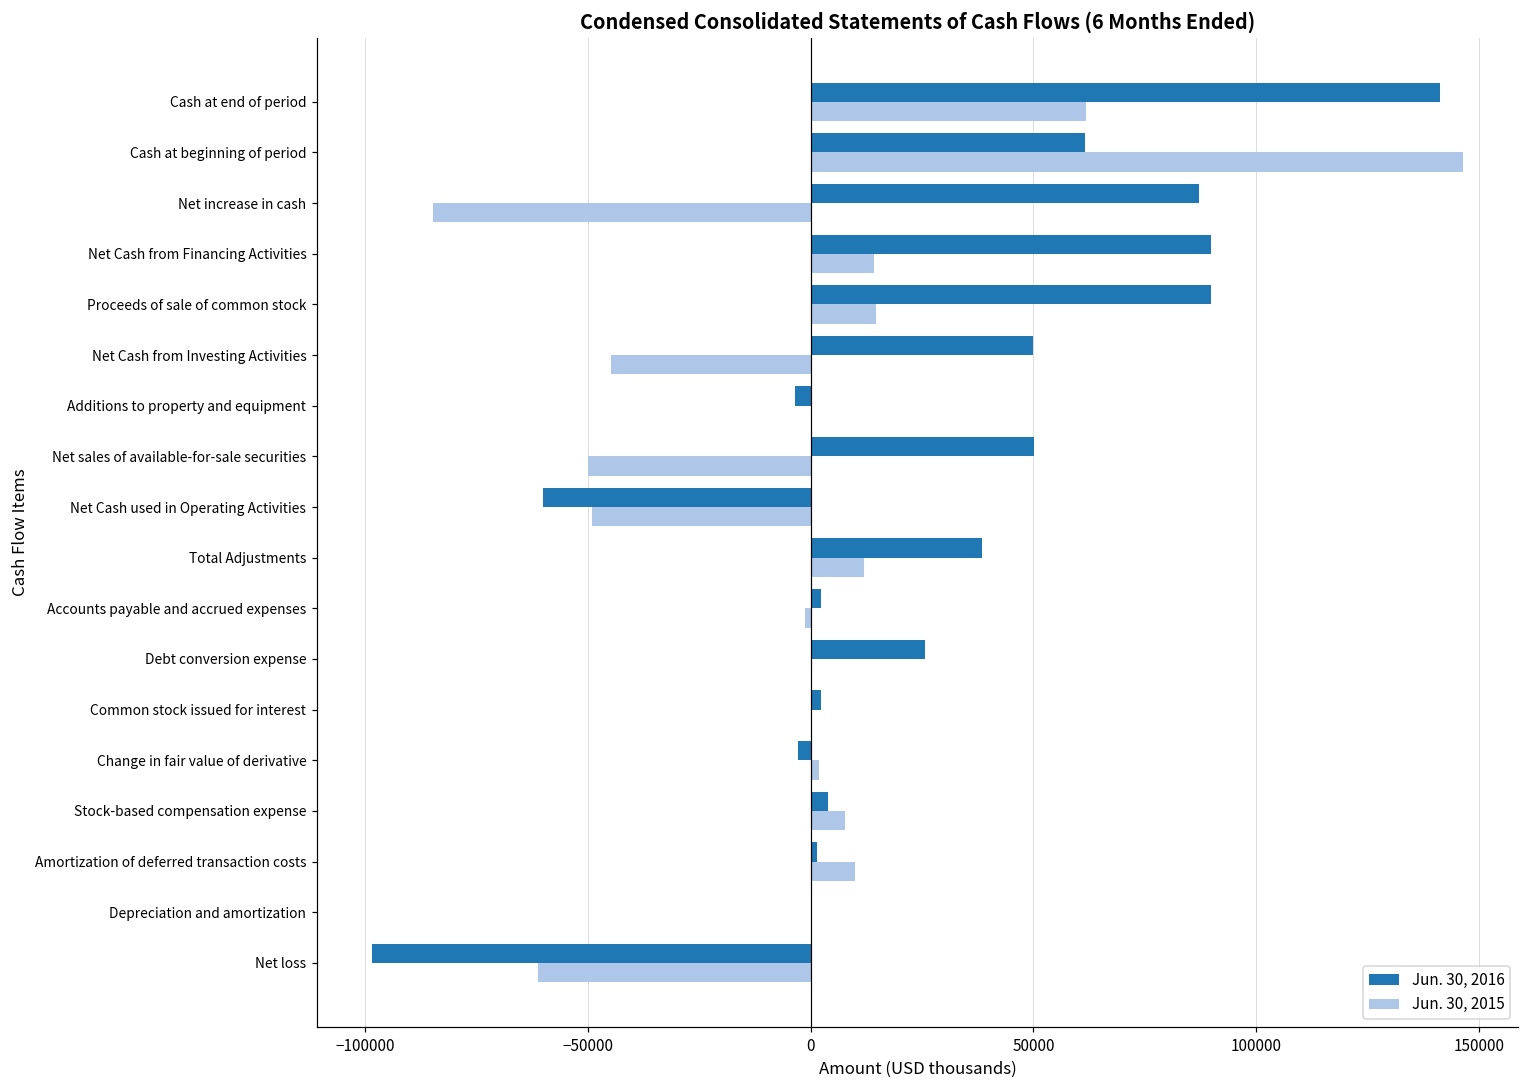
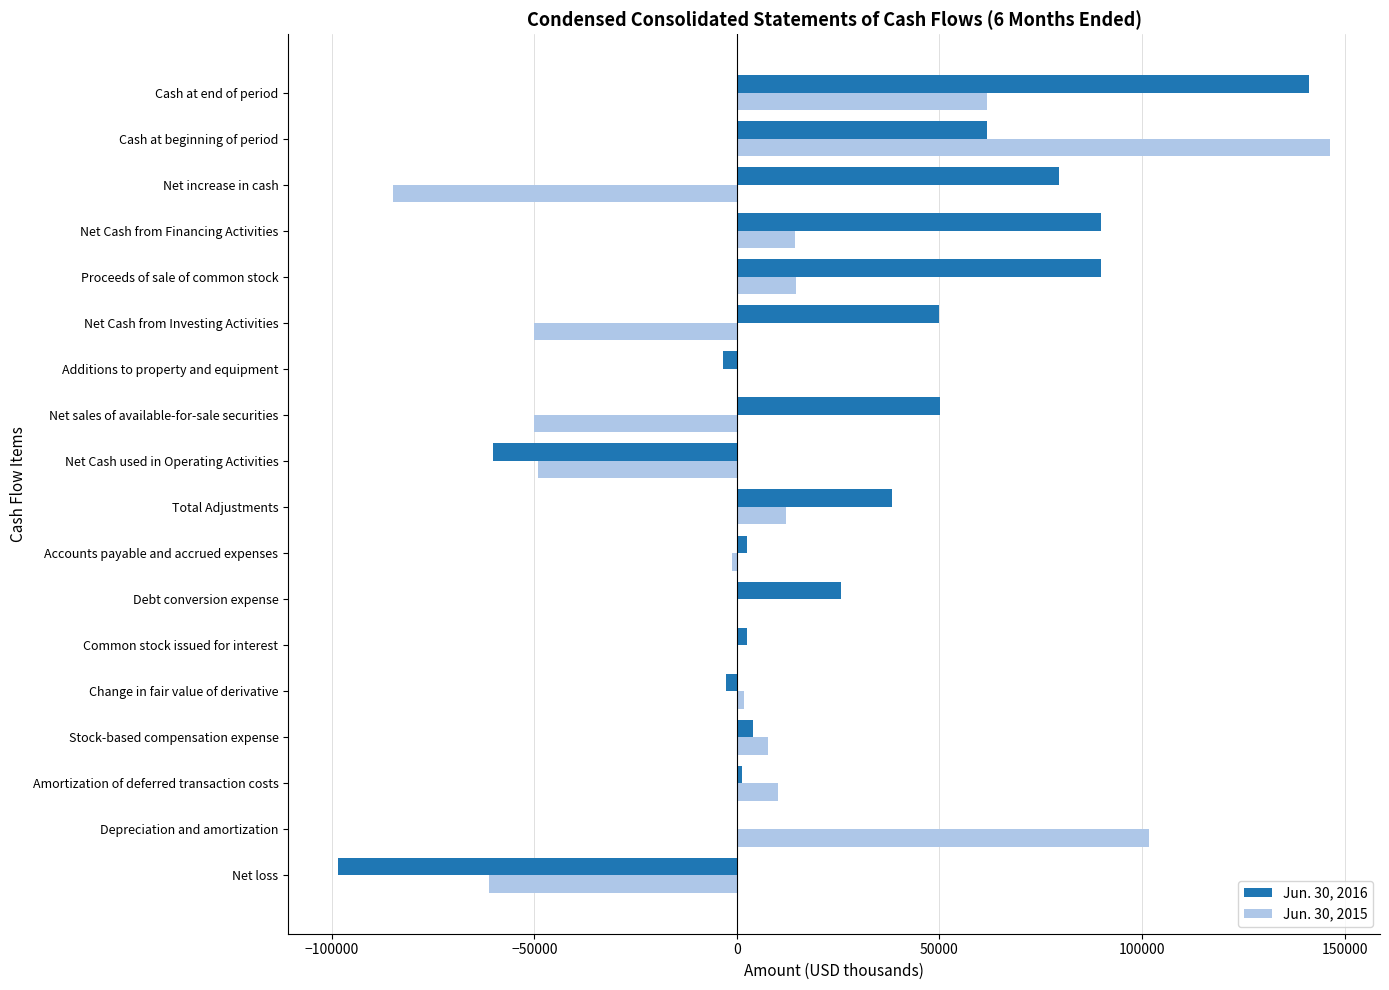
  {
    "Jun. 30, 2016": {
      "Cash at end of period": 141000,
      "Cash at beginning of period": 62000,
-     "Net increase in cash": 87000,
+     "Net increase in cash": 80000,
      "Net Cash from Financing Activities": 90000,
      "Proceeds of sale of common stock": 90000,
      "Net Cash from Investing Activities": 50000,
      "Additions to property and equipment": -4000,
      "Net sales of available-for-sale securities": 50000,
      "Net Cash used in Operating Activities": -60000,
      "Total Adjustments": 38000,
      "Accounts payable and accrued expenses": 2000,
      "Debt conversion expense": 26000,
      "Common stock issued for interest": 2000,
      "Change in fair value of derivative": -3000,
      "Stock-based compensation expense": 4000,
      "Amortization of deferred transaction costs": 1000,
      "Net loss": -98000
    },
    "Jun. 30, 2015": {
      "Cash at end of period": 62000,
      "Cash at beginning of period": 146000,
      "Net increase in cash": -85000,
      "Net Cash from Financing Activities": 14000,
      "Proceeds of sale of common stock": 15000,
-     "Net Cash from Investing Activities": -45000,
+     "Net Cash from Investing Activities": -50000,
      "Net sales of available-for-sale securities": -50000,
      "Net Cash used in Operating Activities": -49000,
      "Total Adjustments": 12000,
      "Accounts payable and accrued expenses": -1000,
      "Debt conversion expense": 0,
      "Common stock issued for interest": 0,
      "Change in fair value of derivative": 2000,
      "Stock-based compensation expense": 8000,
      "Amortization of deferred transaction costs": 10000,
-     "Depreciation and amortization": 0,
+     "Depreciation and amortization": 102000,
      "Net loss": -61000
    }
  }
